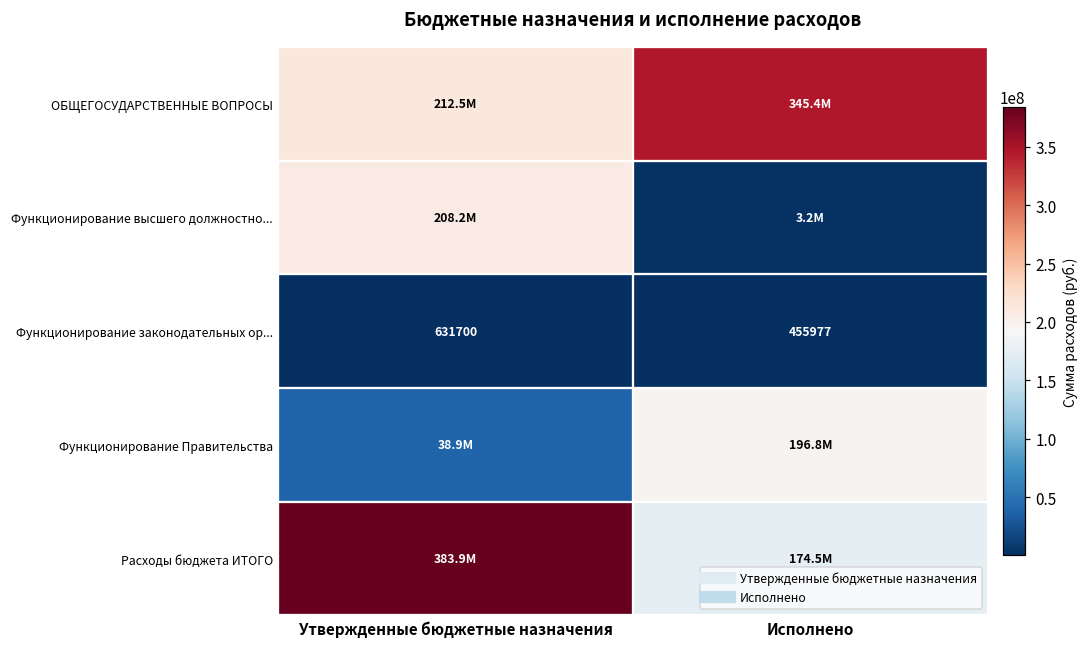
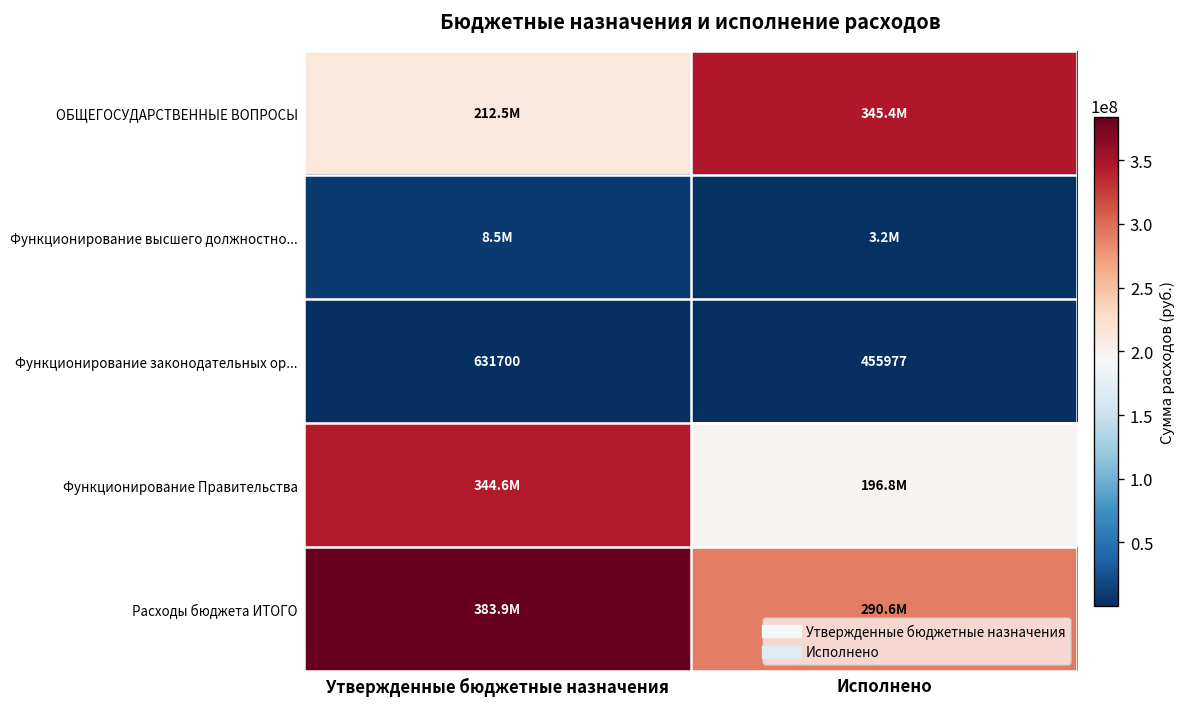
  {
    "ОБЩЕГОСУДАРСТВЕННЫЕ ВОПРОСЫ": {
      "Утвержденные бюджетные назначения": "212.5M",
      "Исполнено": "345.4M"
    },
    "Функционирование высшего должностно...": {
-     "Утвержденные бюджетные назначения": "208.2M",
+     "Утвержденные бюджетные назначения": "8.5M",
      "Исполнено": "3.2M"
    },
    "Функционирование законодательных ор...": {
      "Утвержденные бюджетные назначения": "631700",
      "Исполнено": "455977"
    },
    "Функционирование Правительства": {
-     "Утвержденные бюджетные назначения": "38.9M",
+     "Утвержденные бюджетные назначения": "344.6M",
      "Исполнено": "196.8M"
    },
    "Расходы бюджета ИТОГО": {
      "Утвержденные бюджетные назначения": "383.9M",
-     "Исполнено": "174.5M"
+     "Исполнено": "290.6M"
    }
  }
